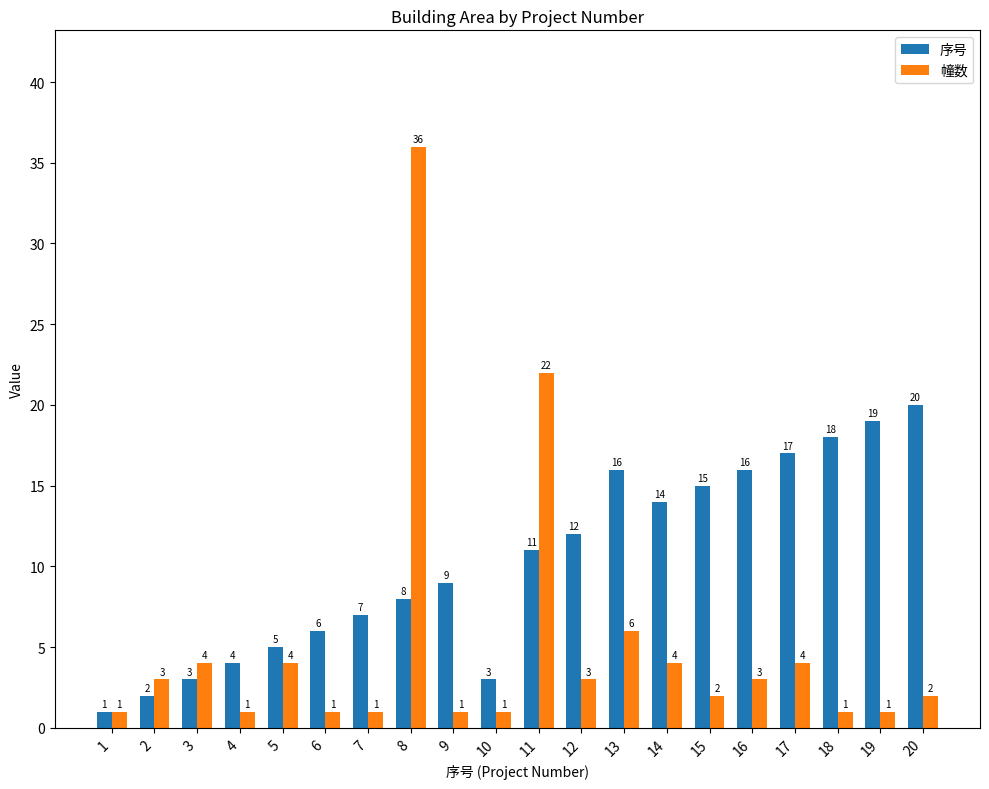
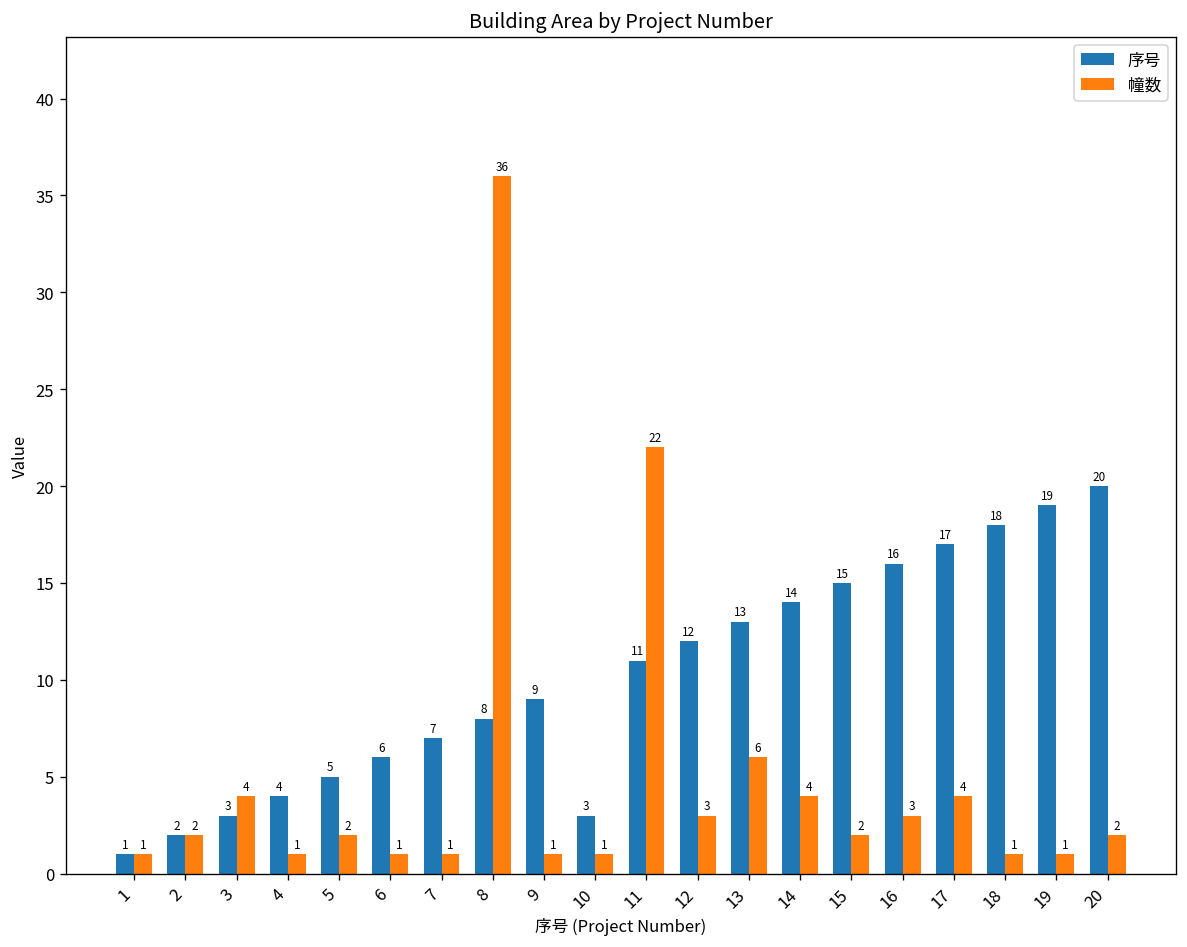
  {
    "序号": {
      "1": 1,
      "2": 2,
      "3": 3,
      "4": 4,
      "5": 5,
      "6": 6,
      "7": 7,
      "8": 8,
      "9": 9,
      "10": 3,
      "11": 11,
      "12": 12,
-     "13": 16,
+     "13": 13,
      "14": 14,
      "15": 15,
      "16": 16,
      "17": 17,
      "18": 18,
      "19": 19,
      "20": 20
    },
    "幢数": {
      "1": 1,
-     "2": 3,
+     "2": 2,
      "3": 4,
      "4": 1,
-     "5": 4,
+     "5": 2,
      "6": 1,
      "7": 1,
      "8": 36,
      "9": 1,
      "10": 1,
      "11": 22,
      "12": 3,
      "13": 6,
      "14": 4,
      "15": 2,
      "16": 3,
      "17": 4,
      "18": 1,
      "19": 1,
      "20": 2
    }
  }
